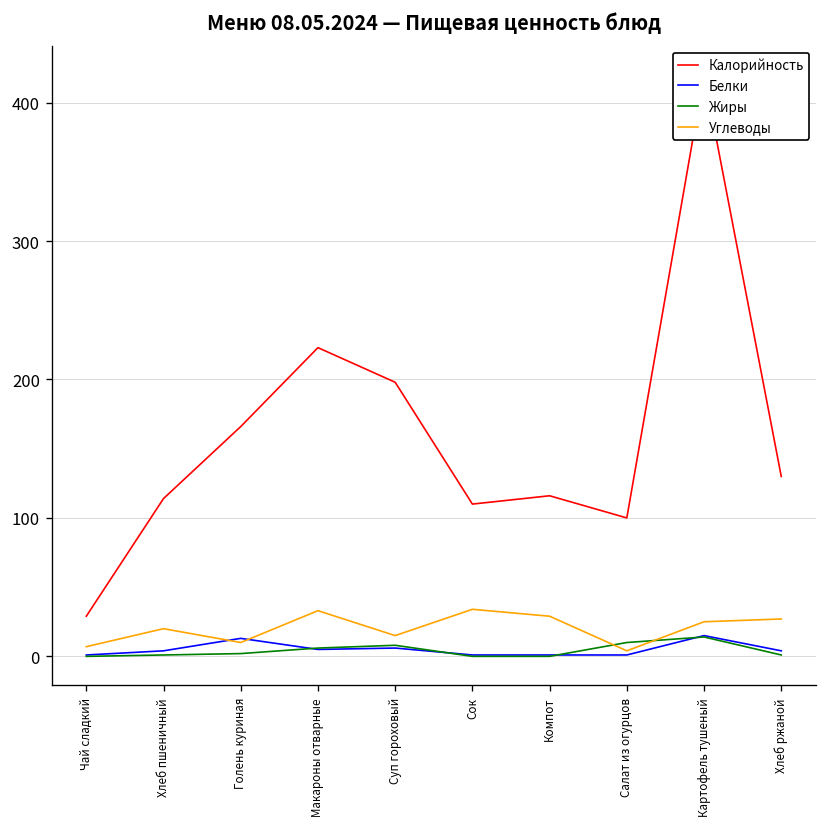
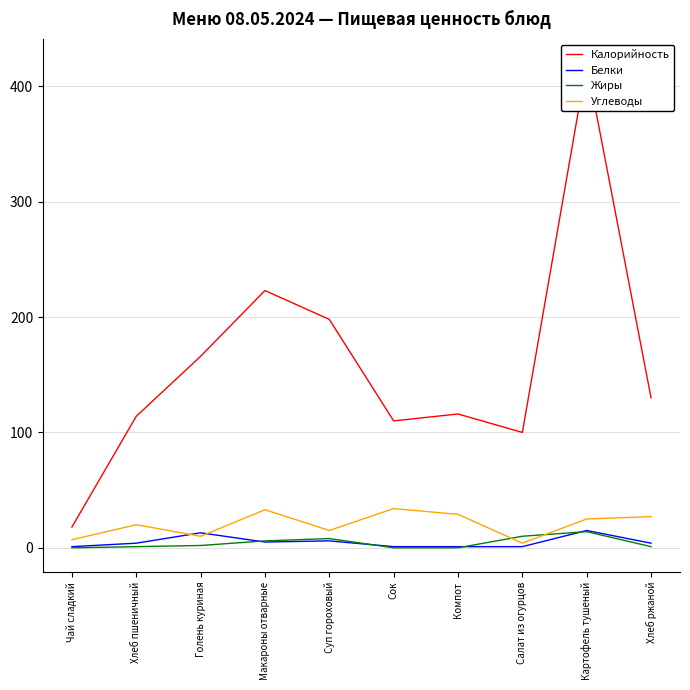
  {
    "Калорийность": {
-     "Чай сладкий": 29,
+     "Чай сладкий": 18,
      "Хлеб пшеничный": 114,
      "Голень куриная": 166,
      "Макароны отварные": 223,
      "Суп гороховый": 198,
      "Сок": 110,
      "Компот": 116,
      "Салат из огурцов": 100,
      "Хлеб ржаной": 130
    },
    "Белки": {
      "Хлеб пшеничный": 4,
      "Голень куриная": 13,
      "Салат из огурцов": 1,
      "Хлеб ржаной": 4
    },
    "Жиры": {
      "Хлеб пшеничный": 1,
      "Голень куриная": 2,
      "Салат из огурцов": 10,
      "Хлеб ржаной": 1
    },
    "Углеводы": {
      "Чай сладкий": 7,
      "Хлеб пшеничный": 20,
      "Голень куриная": 10,
      "Макароны отварные": 33,
      "Суп гороховый": 15,
      "Сок": 34,
      "Компот": 29,
      "Салат из огурцов": 4,
      "Картофель тушеный": 25,
      "Хлеб ржаной": 27
    }
  }
